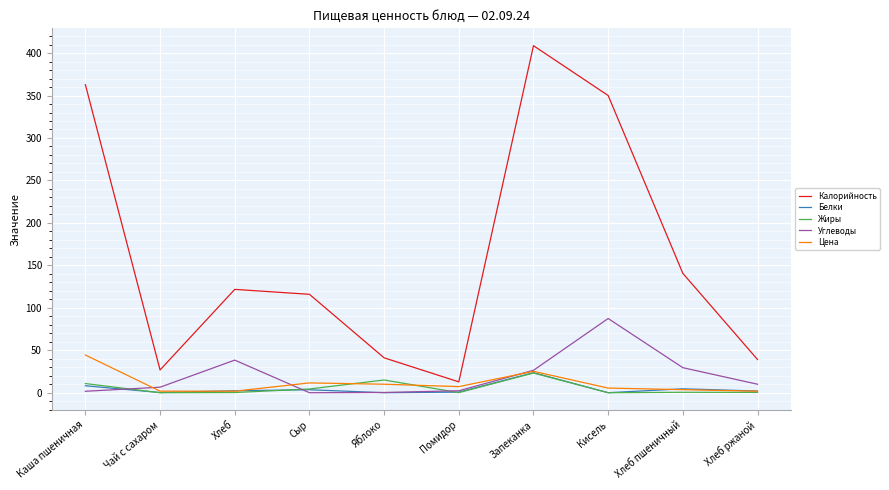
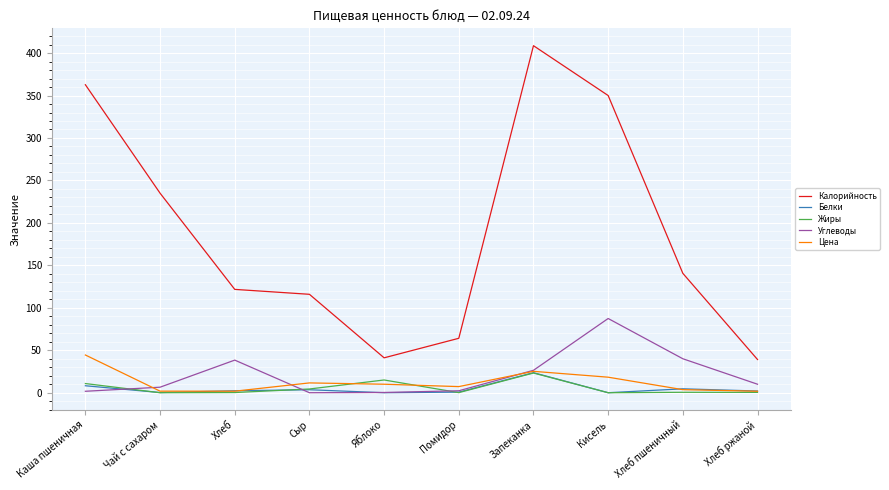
  {
    "Калорийность": {
      "Каша пшеничная": 360,
-     "Чай с сахаром": 30,
+     "Чай с сахаром": 240,
      "Хлеб": 120,
      "Сыр": 120,
      "Яблоко": 40,
-     "Помидор": 10,
+     "Помидор": 60,
      "Запеканка": 410,
      "Кисель": 350,
      "Хлеб пшеничный": 140,
      "Хлеб ржаной": 40
    },
    "Жиры": {
      "Яблоко": 20,
      "Хлеб пшеничный": 0
    },
    "Углеводы": {
      "Каша пшеничная": 0,
      "Чай с сахаром": 10,
      "Хлеб": 40,
      "Сыр": 0,
      "Кисель": 90,
-     "Хлеб пшеничный": 30,
+     "Хлеб пшеничный": 40,
      "Хлеб ржаной": 10
    },
    "Цена": {
      "Каша пшеничная": 40,
      "Сыр": 10,
      "Яблоко": 10,
      "Помидор": 10,
-     "Кисель": 10
+     "Кисель": 20
    }
  }
